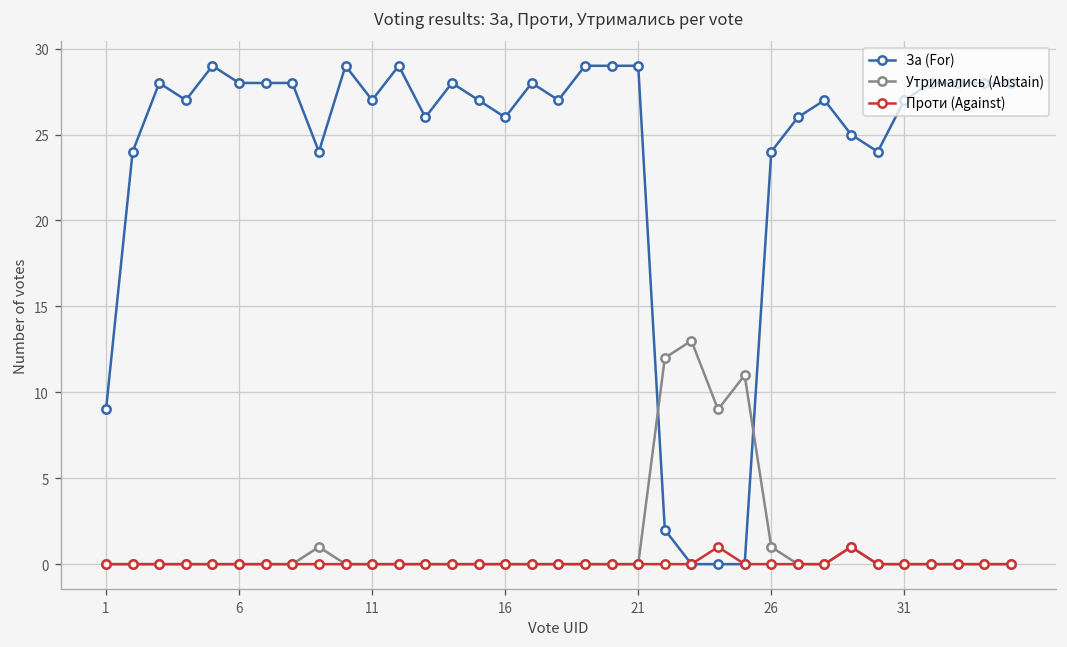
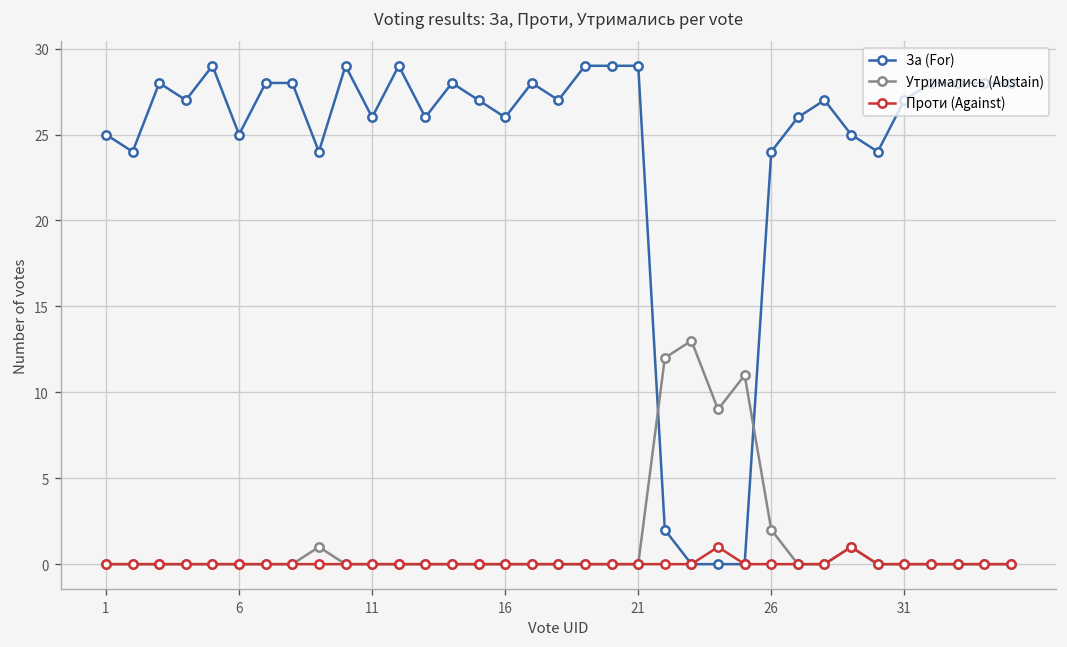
  {
    "За (For)": {
-     "1": 9,
-     "6": 28,
-     "11": 27,
+     "1": 25,
+     "6": 25,
+     "11": 26,
      "16": 26,
      "21": 29,
      "26": 24
    },
    "Утримались (Abstain)": {
-     "26": 1
+     "26": 2
    },
    "Проти (Against)": {
      "26": 0
    }
  }
